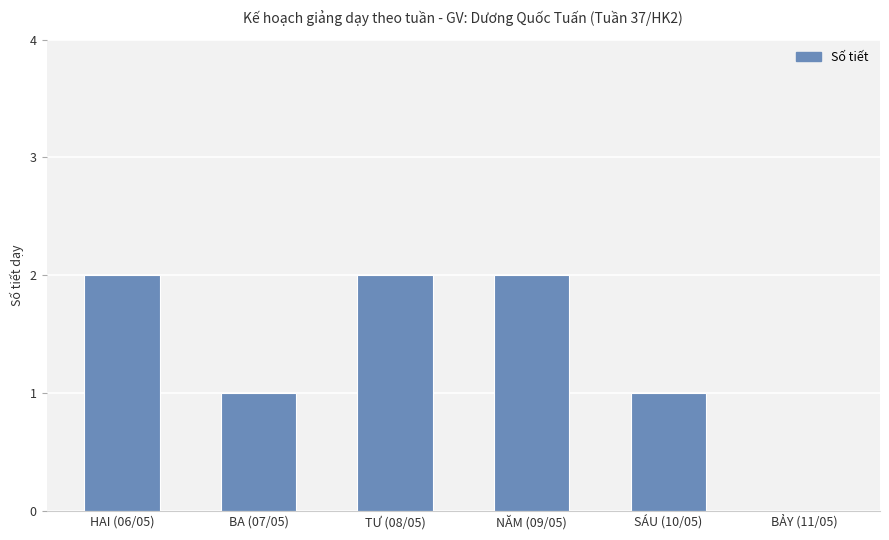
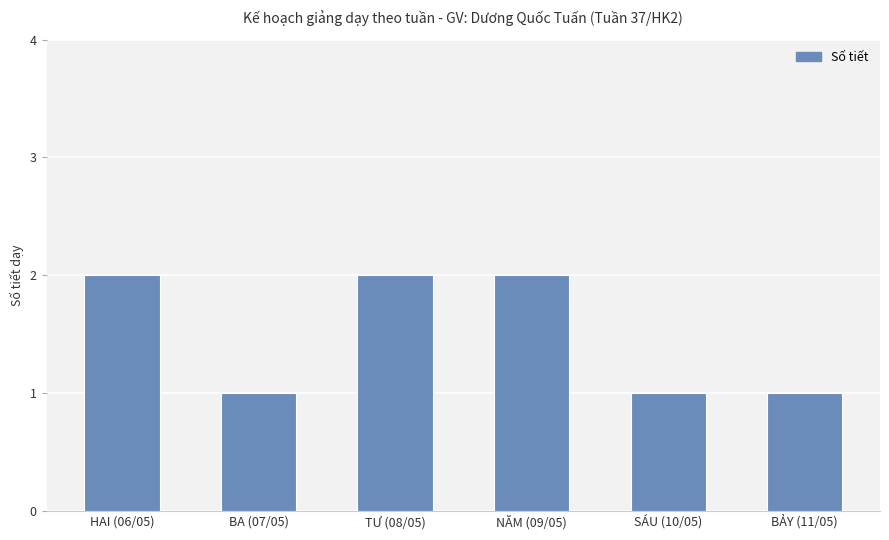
  {
    "HAI (06/05)": 2,
    "BA (07/05)": 1,
    "TƯ (08/05)": 2,
    "NĂM (09/05)": 2,
    "SÁU (10/05)": 1,
-   "BẢY (11/05)": 0
+   "BẢY (11/05)": 1
  }
